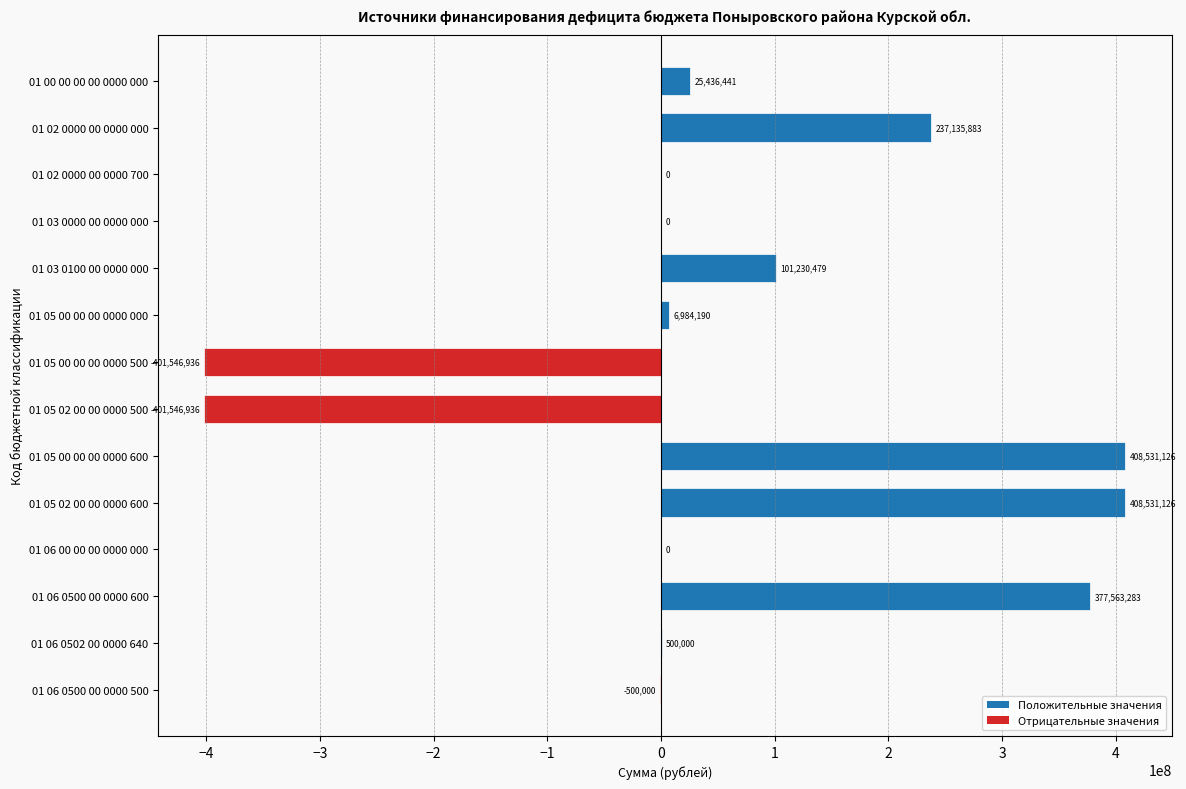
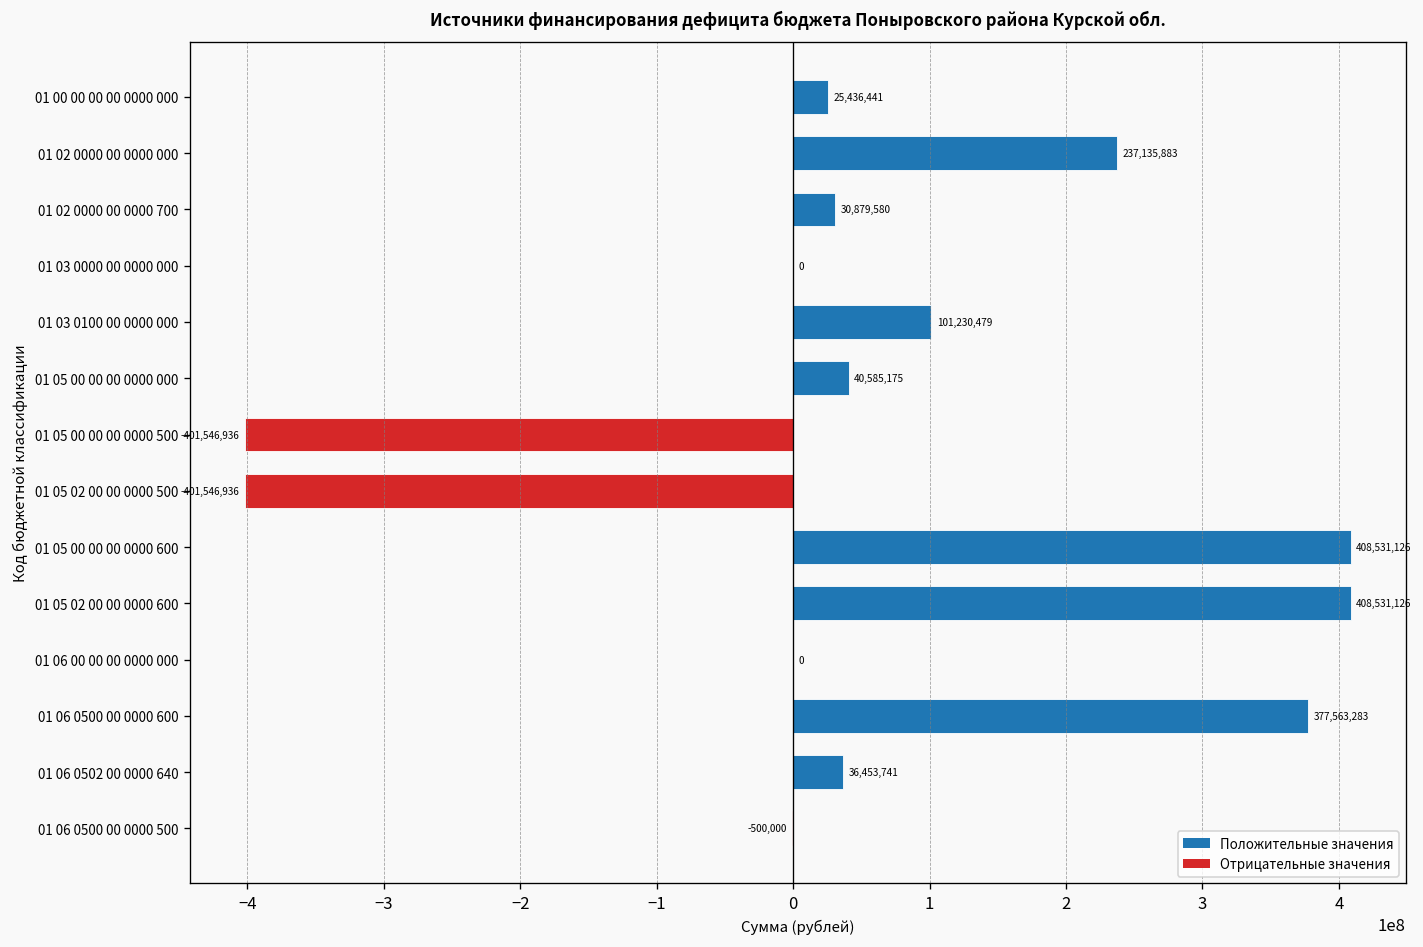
  {
    "01 00 00 00 00 0000 000": "25,436,441",
    "01 02 0000 00 0000 000": "237,135,883",
-   "01 02 0000 00 0000 700": "0",
+   "01 02 0000 00 0000 700": "30,879,580",
    "01 03 0000 00 0000 000": "0",
    "01 03 0100 00 0000 000": "101,230,479",
-   "01 05 00 00 00 0000 000": "6,984,190",
+   "01 05 00 00 00 0000 000": "40,585,175",
    "01 05 00 00 00 0000 500": "-401,546,936",
    "01 05 02 00 00 0000 500": "-401,546,936",
    "01 05 00 00 00 0000 600": "408,531,126",
    "01 05 02 00 00 0000 600": "408,531,126",
    "01 06 00 00 00 0000 000": "0",
    "01 06 0500 00 0000 600": "377,563,283",
-   "01 06 0502 00 0000 640": "500,000",
+   "01 06 0502 00 0000 640": "36,453,741",
    "01 06 0500 00 0000 500": "-500,000"
  }
